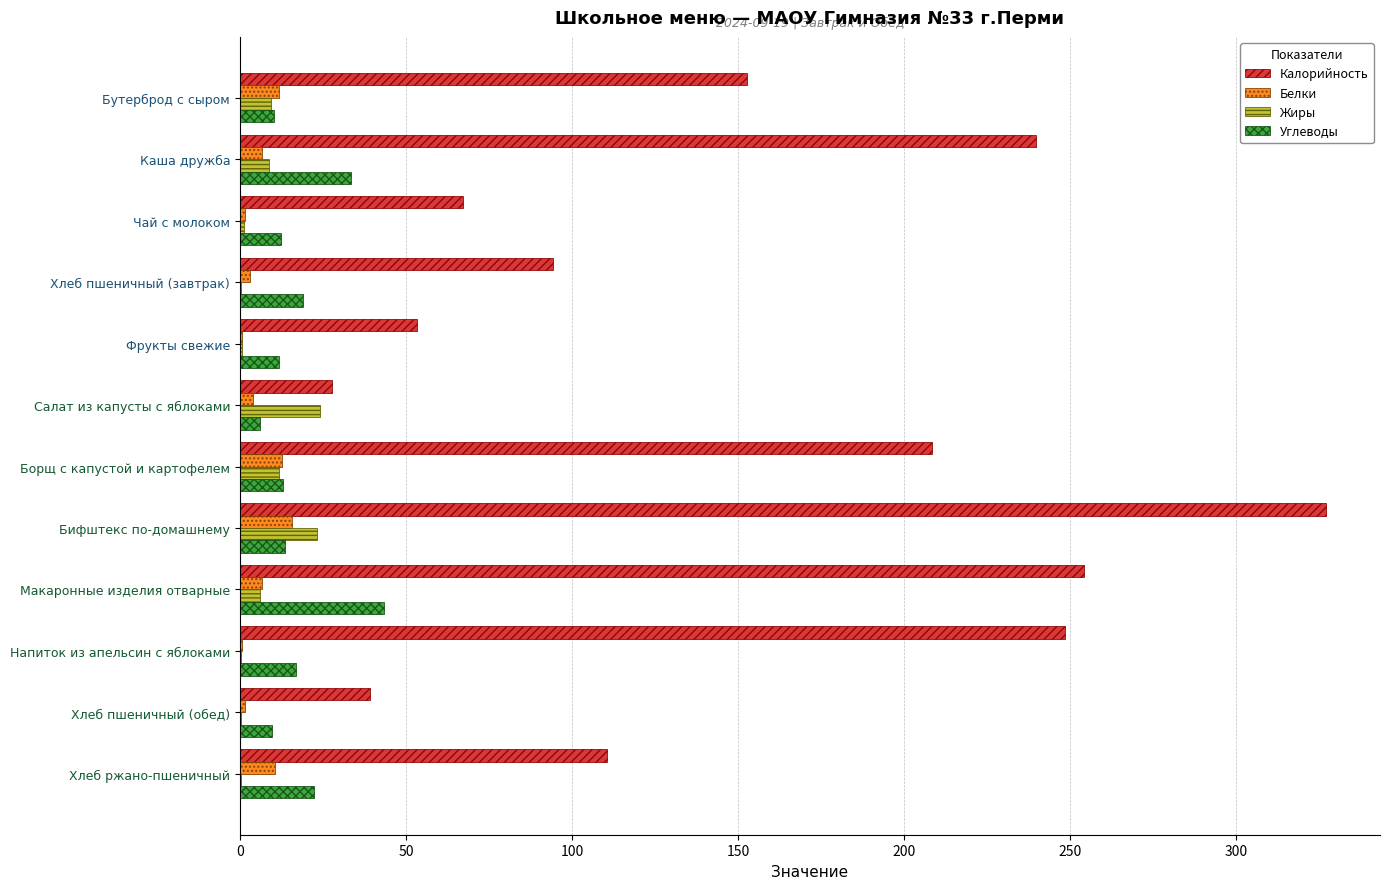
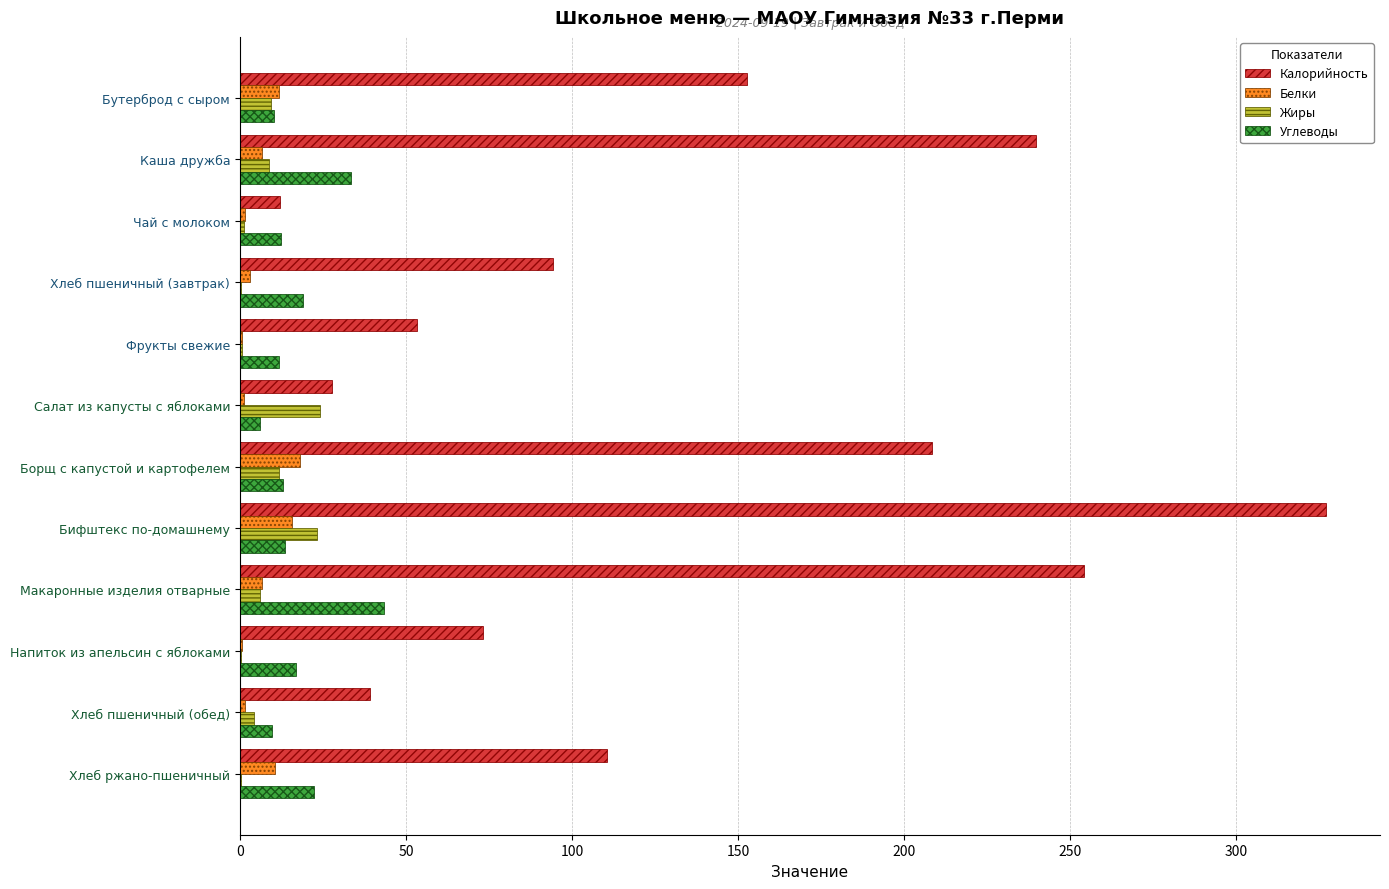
  {
    "Калорийность": {
      "Бутерброд с сыром": 153,
      "Каша дружба": 240,
-     "Чай с молоком": 67,
+     "Чай с молоком": 12,
      "Хлеб пшеничный (завтрак)": 94,
      "Фрукты свежие": 53,
      "Салат из капусты с яблоками": 28,
      "Борщ с капустой и картофелем": 209,
      "Бифштекс по-домашнему": 327,
      "Макаронные изделия отварные": 254,
-     "Напиток из апельсин с яблоками": 249,
+     "Напиток из апельсин с яблоками": 73,
      "Хлеб пшеничный (обед)": 39,
      "Хлеб ржано-пшеничный": 111
    },
    "Белки": {
      "Бутерброд с сыром": 12,
      "Каша дружба": 7,
      "Чай с молоком": 1,
      "Хлеб пшеничный (завтрак)": 3,
-     "Салат из капусты с яблоками": 4,
-     "Борщ с капустой и картофелем": 13,
+     "Салат из капусты с яблоками": 1,
+     "Борщ с капустой и картофелем": 18,
      "Бифштекс по-домашнему": 16,
      "Макаронные изделия отварные": 7,
      "Хлеб пшеничный (обед)": 2,
      "Хлеб ржано-пшеничный": 11
    },
    "Жиры": {
      "Бутерброд с сыром": 9,
      "Каша дружба": 9,
      "Чай с молоком": 1,
      "Салат из капусты с яблоками": 24,
      "Борщ с капустой и картофелем": 12,
      "Бифштекс по-домашнему": 23,
      "Макаронные изделия отварные": 6,
-     "Хлеб пшеничный (обед)": 0
+     "Хлеб пшеничный (обед)": 4
    },
    "Углеводы": {
      "Бутерброд с сыром": 10,
      "Каша дружба": 33,
      "Чай с молоком": 12,
      "Хлеб пшеничный (завтрак)": 19,
      "Фрукты свежие": 12,
      "Салат из капусты с яблоками": 6,
      "Борщ с капустой и картофелем": 13,
      "Бифштекс по-домашнему": 14,
      "Макаронные изделия отварные": 43,
      "Напиток из апельсин с яблоками": 17,
      "Хлеб пшеничный (обед)": 10,
      "Хлеб ржано-пшеничный": 22
    }
  }
